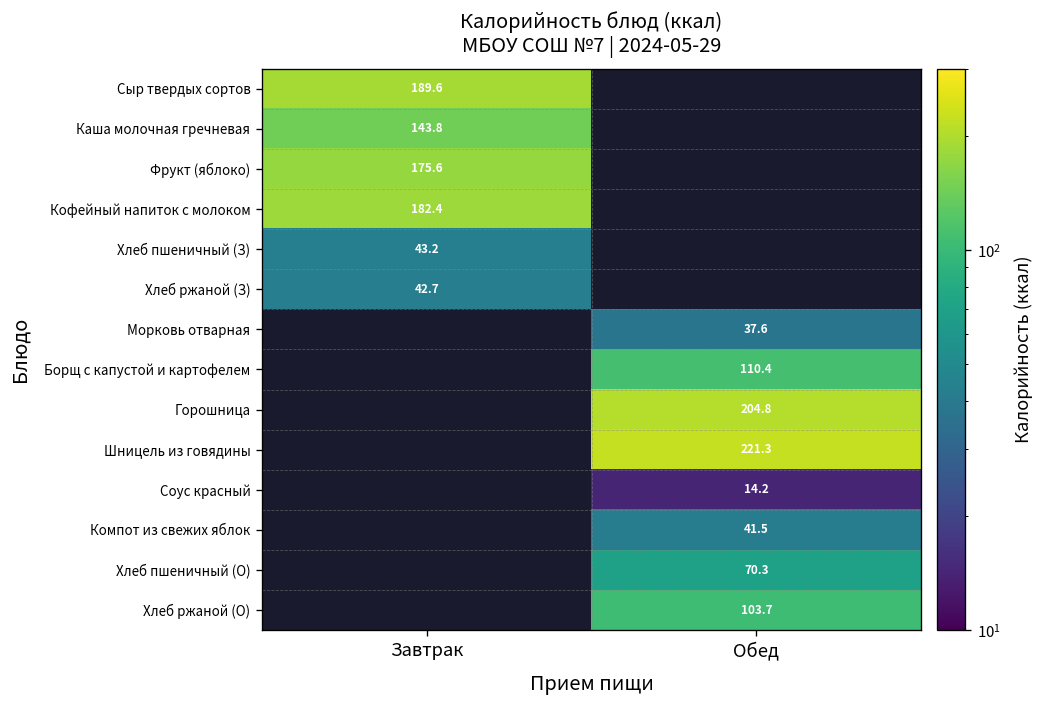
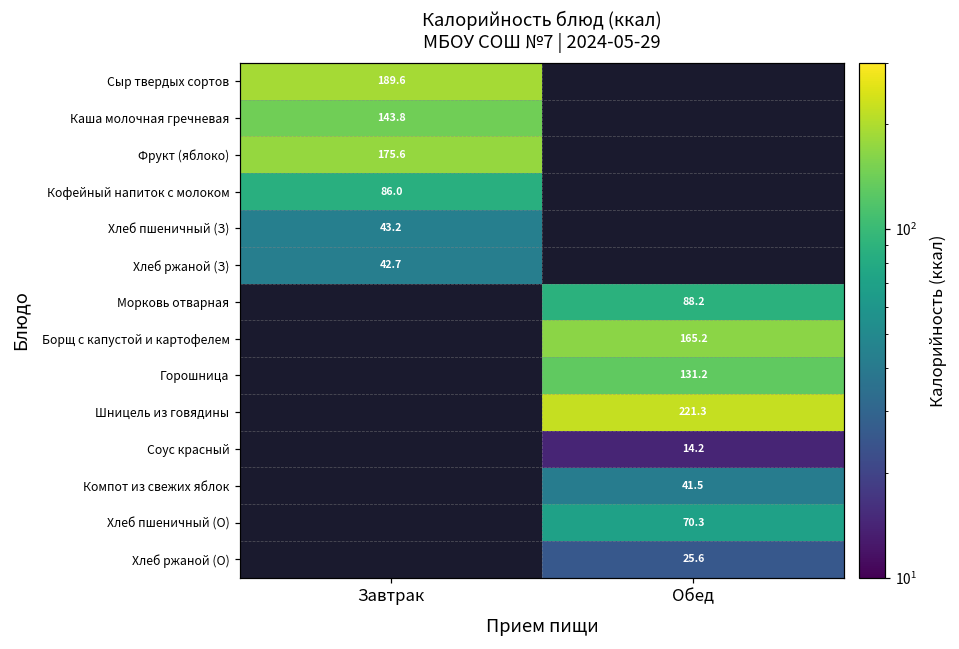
  {
    "Сыр твердых сортов": {
      "Завтрак": 189.6
    },
    "Каша молочная гречневая": {
      "Завтрак": 143.8
    },
    "Фрукт (яблоко)": {
      "Завтрак": 175.6
    },
    "Кофейный напиток с молоком": {
-     "Завтрак": 182.4
+     "Завтрак": 86.0
    },
    "Хлеб пшеничный (З)": {
      "Завтрак": 43.2
    },
    "Хлеб ржаной (З)": {
      "Завтрак": 42.7
    },
    "Морковь отварная": {
-     "Обед": 37.6
+     "Обед": 88.2
    },
    "Борщ с капустой и картофелем": {
-     "Обед": 110.4
+     "Обед": 165.2
    },
    "Горошница": {
-     "Обед": 204.8
+     "Обед": 131.2
    },
    "Шницель из говядины": {
      "Обед": 221.3
    },
    "Соус красный": {
      "Обед": 14.2
    },
    "Компот из свежих яблок": {
      "Обед": 41.5
    },
    "Хлеб пшеничный (О)": {
      "Обед": 70.3
    },
    "Хлеб ржаной (О)": {
-     "Обед": 103.7
+     "Обед": 25.6
    }
  }
